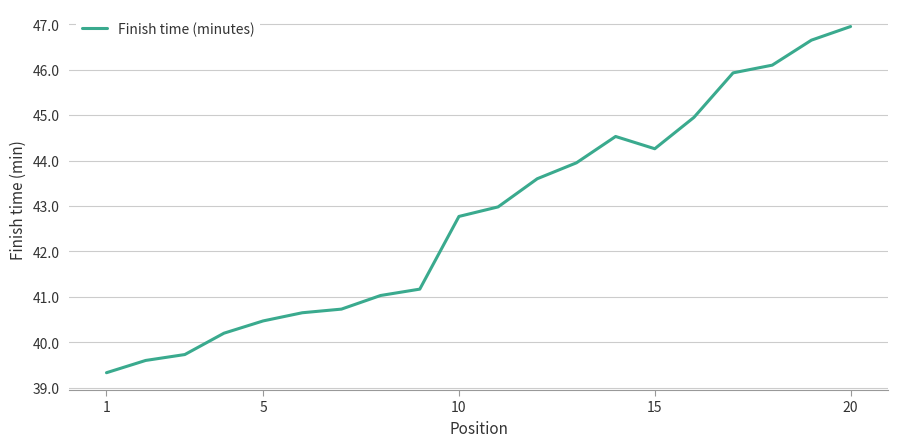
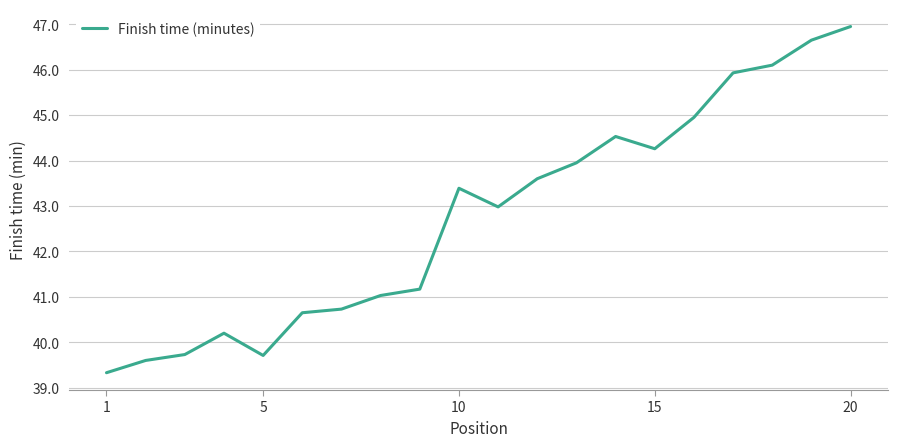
  {
    "1": 39.3,
-   "5": 40.5,
-   "10": 42.8,
+   "5": 39.7,
+   "10": 43.4,
    "15": 44.3,
    "20": 47.0
  }
